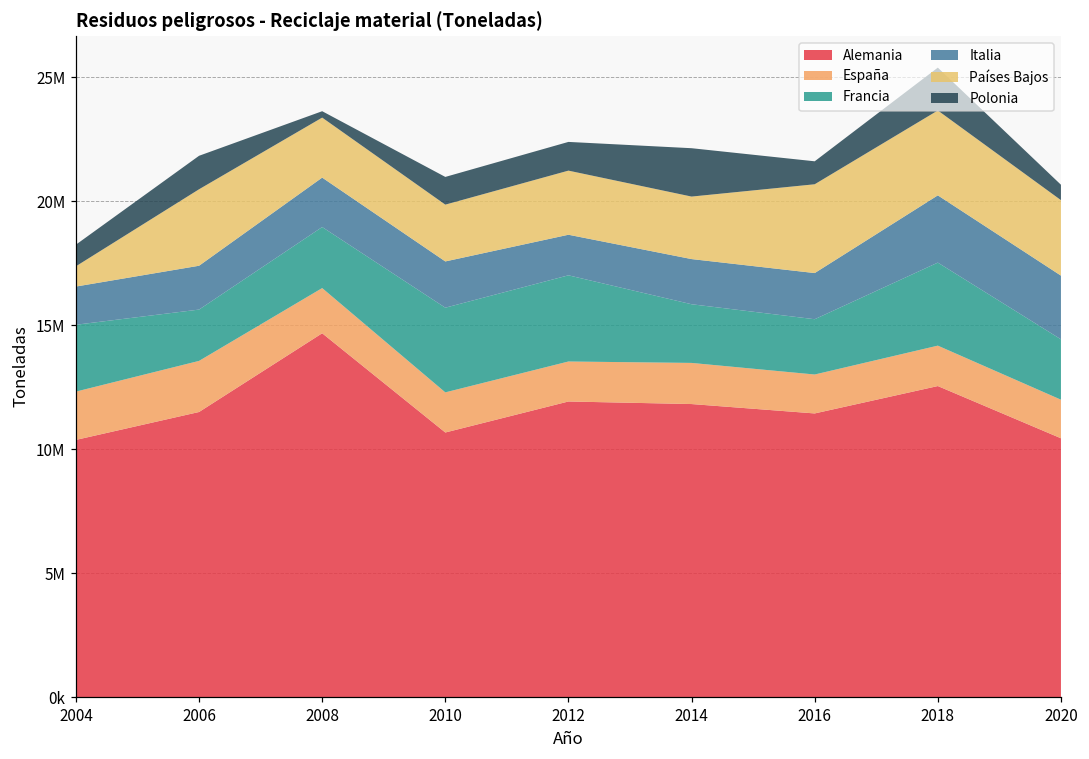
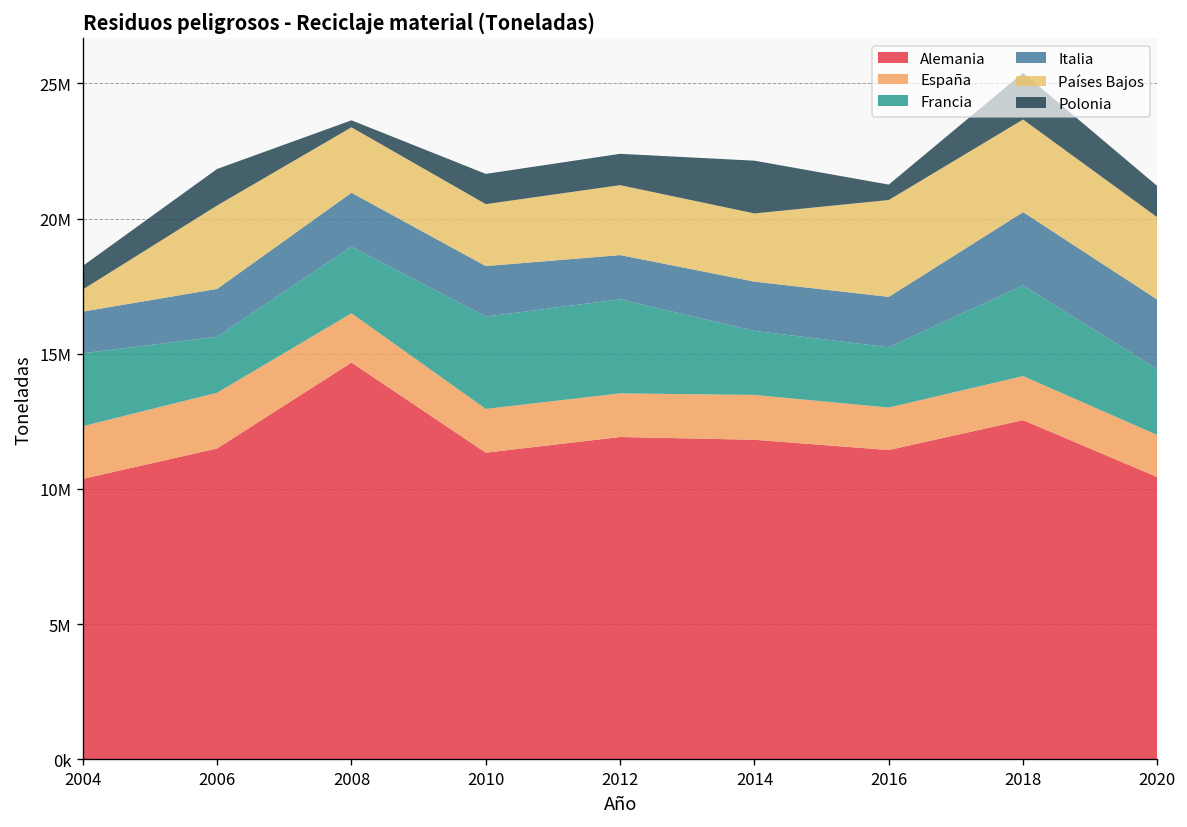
  {
    "Alemania": {
      "2004": 10400000,
      "2006": 11500000,
      "2008": 14700000,
-     "2010": 10700000,
+     "2010": 11300000,
      "2012": 11900000,
      "2014": 11800000,
      "2016": 11400000,
      "2018": 12500000,
      "2020": 10400000
    },
    "Polonia": {
      "2004": 900000,
      "2006": 1400000,
      "2008": 300000,
      "2010": 1100000,
      "2012": 1200000,
      "2014": 2000000,
-     "2016": 900000,
-     "2020": 600000
+     "2016": 600000,
+     "2020": 1200000
    }
  }
